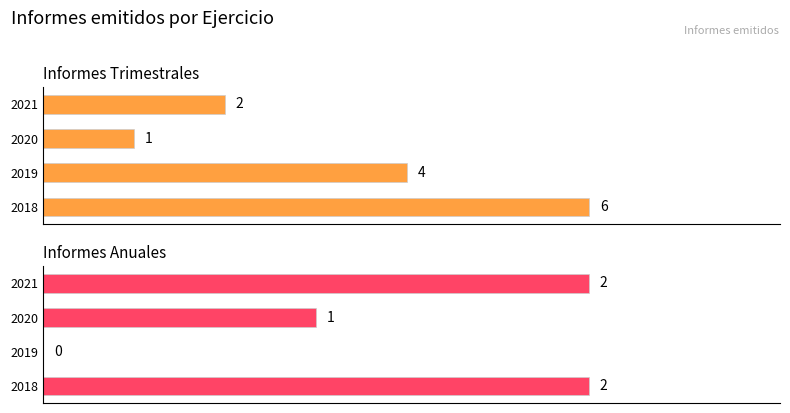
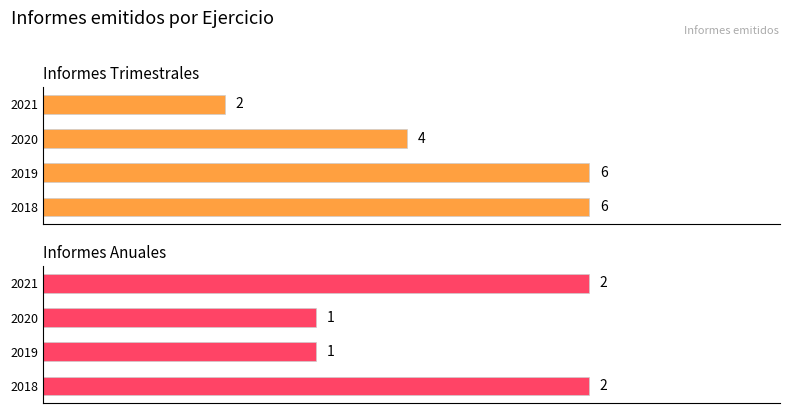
  {
    "Informes Trimestrales": {
      "2021": 2,
-     "2020": 1,
-     "2019": 4,
+     "2020": 4,
+     "2019": 6,
      "2018": 6
    },
    "Informes Anuales": {
      "2021": 2,
      "2020": 1,
-     "2019": 0,
+     "2019": 1,
      "2018": 2
    }
  }
